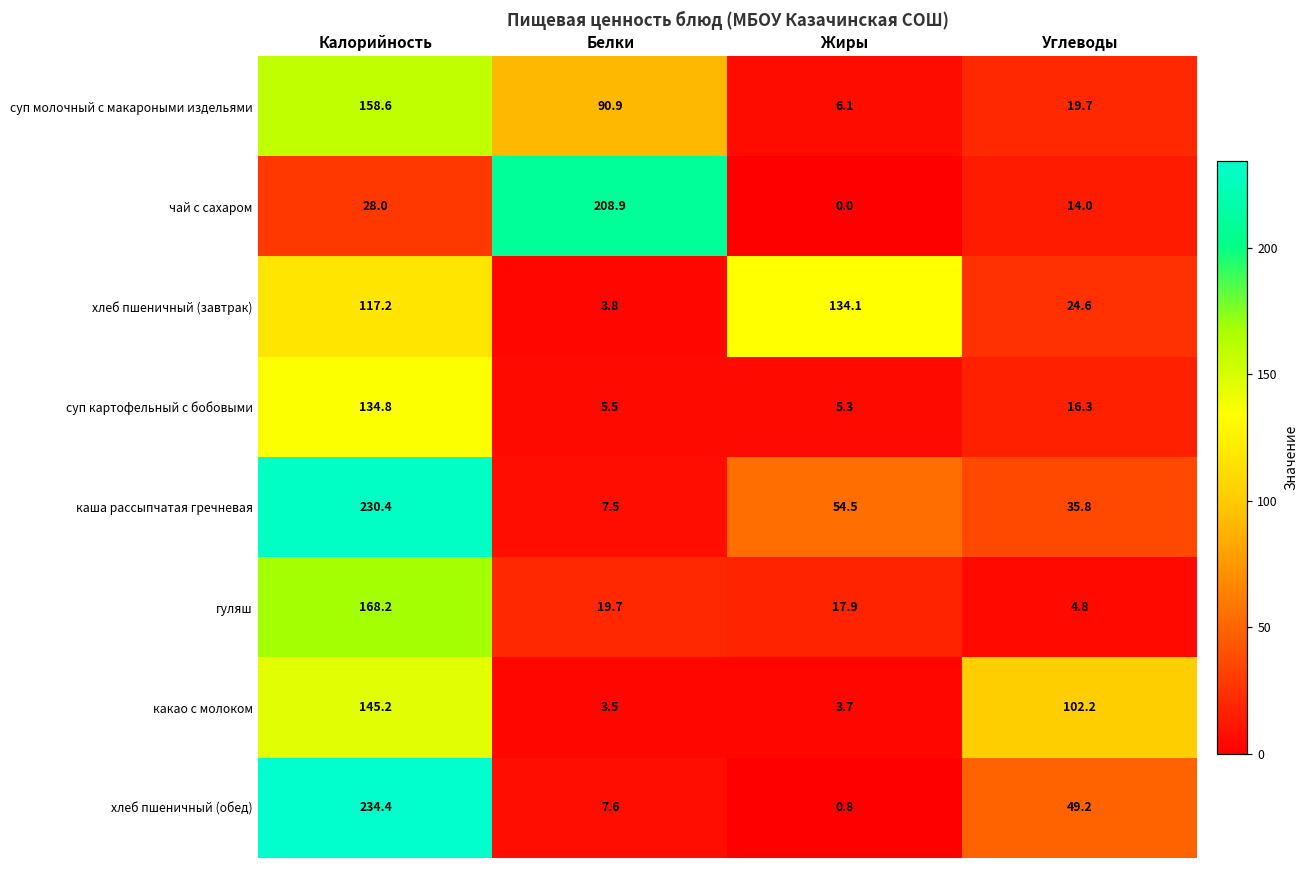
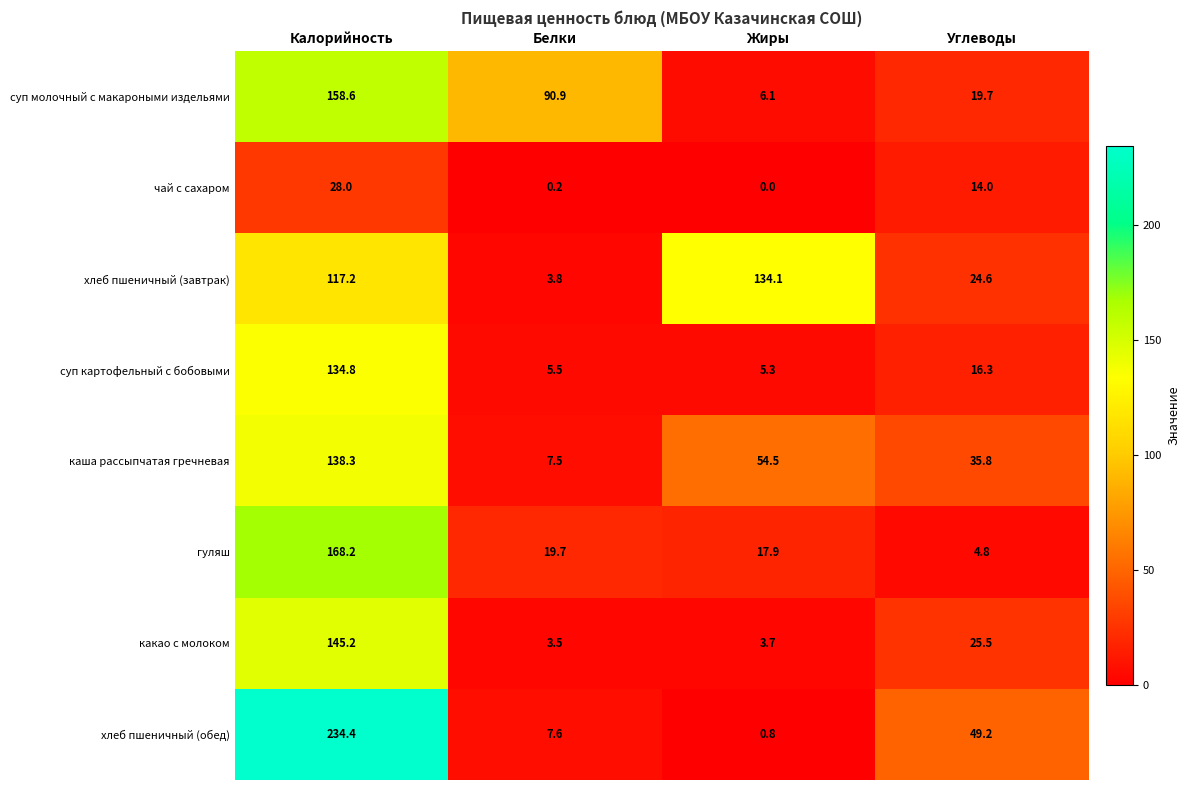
  {
    "суп молочный с макароными издельями": {
      "Калорийность": 158.6,
      "Белки": 90.9,
      "Жиры": 6.1,
      "Углеводы": 19.7
    },
    "чай с сахаром": {
      "Калорийность": 28.0,
-     "Белки": 208.9,
+     "Белки": 0.2,
      "Жиры": 0.0,
      "Углеводы": 14.0
    },
    "хлеб пшеничный (завтрак)": {
      "Калорийность": 117.2,
      "Белки": 3.8,
      "Жиры": 134.1,
      "Углеводы": 24.6
    },
    "суп картофельный с бобовыми": {
      "Калорийность": 134.8,
      "Белки": 5.5,
      "Жиры": 5.3,
      "Углеводы": 16.3
    },
    "каша рассыпчатая гречневая": {
-     "Калорийность": 230.4,
+     "Калорийность": 138.3,
      "Белки": 7.5,
      "Жиры": 54.5,
      "Углеводы": 35.8
    },
    "гуляш": {
      "Калорийность": 168.2,
      "Белки": 19.7,
      "Жиры": 17.9,
      "Углеводы": 4.8
    },
    "какао с молоком": {
      "Калорийность": 145.2,
      "Белки": 3.5,
      "Жиры": 3.7,
-     "Углеводы": 102.2
+     "Углеводы": 25.5
    },
    "хлеб пшеничный (обед)": {
      "Калорийность": 234.4,
      "Белки": 7.6,
      "Жиры": 0.8,
      "Углеводы": 49.2
    }
  }
